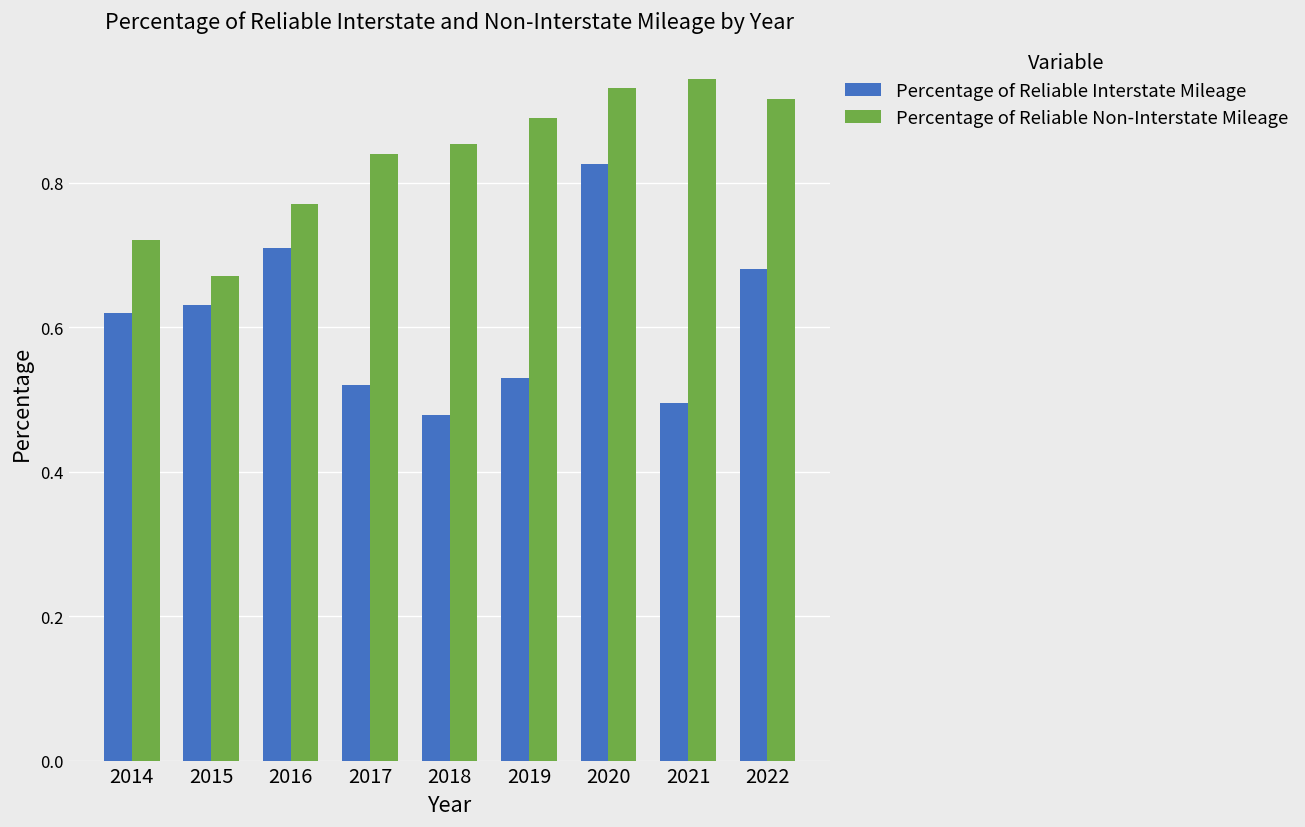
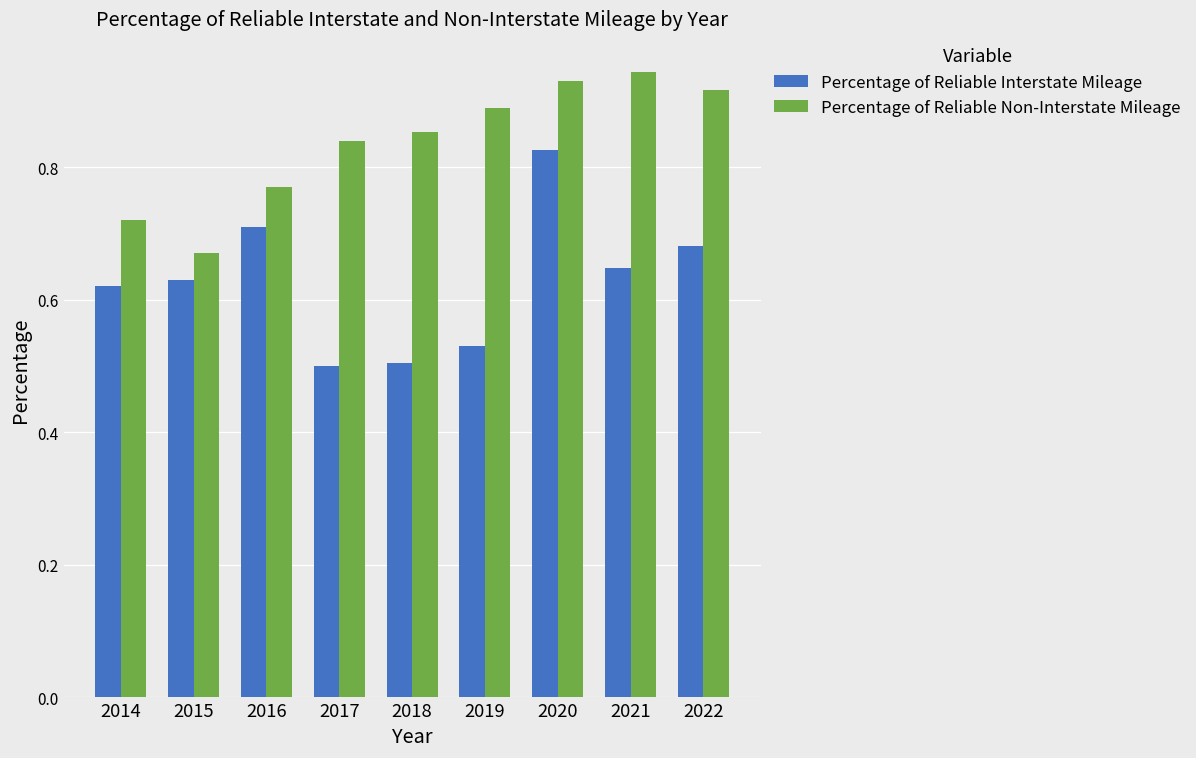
  {
    "Percentage of Reliable Interstate Mileage": {
      "2014": 0.62,
      "2015": 0.63,
      "2016": 0.71,
-     "2017": 0.52,
-     "2018": 0.48,
+     "2017": 0.50,
+     "2018": 0.51,
      "2019": 0.53,
      "2020": 0.83,
-     "2021": 0.50,
+     "2021": 0.65,
      "2022": 0.68
    },
    "Percentage of Reliable Non-Interstate Mileage": {
      "2014": 0.72,
      "2015": 0.67,
      "2016": 0.77,
      "2017": 0.84,
      "2018": 0.85,
      "2019": 0.89,
      "2020": 0.93,
      "2021": 0.94,
      "2022": 0.92
    }
  }
